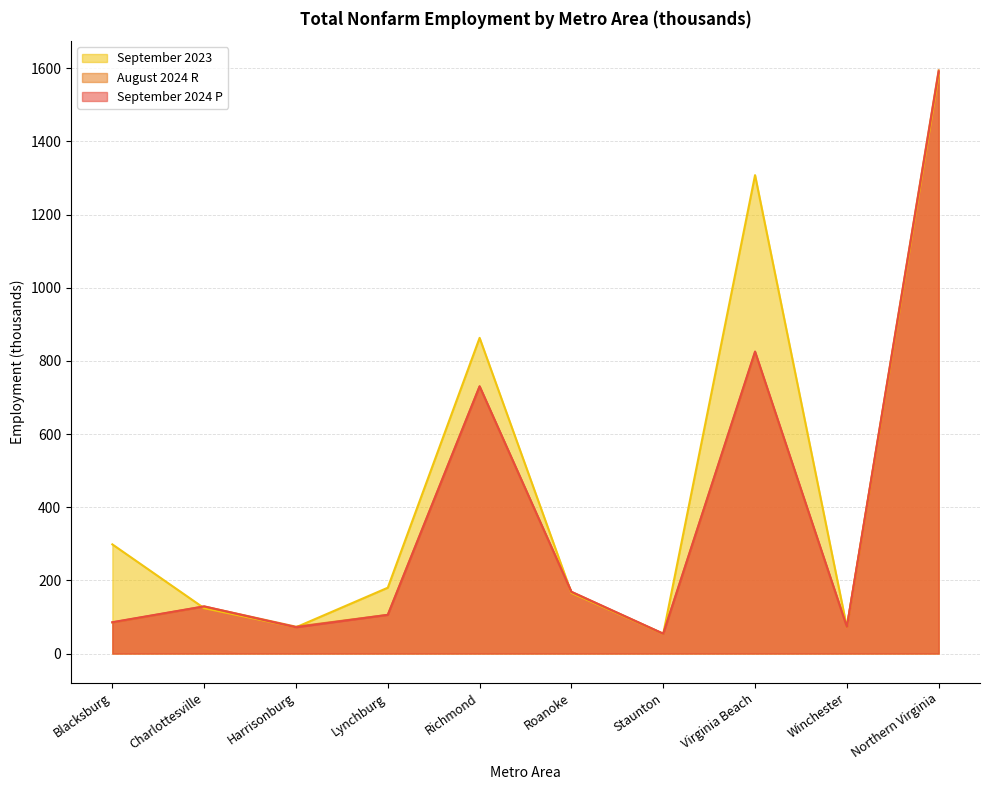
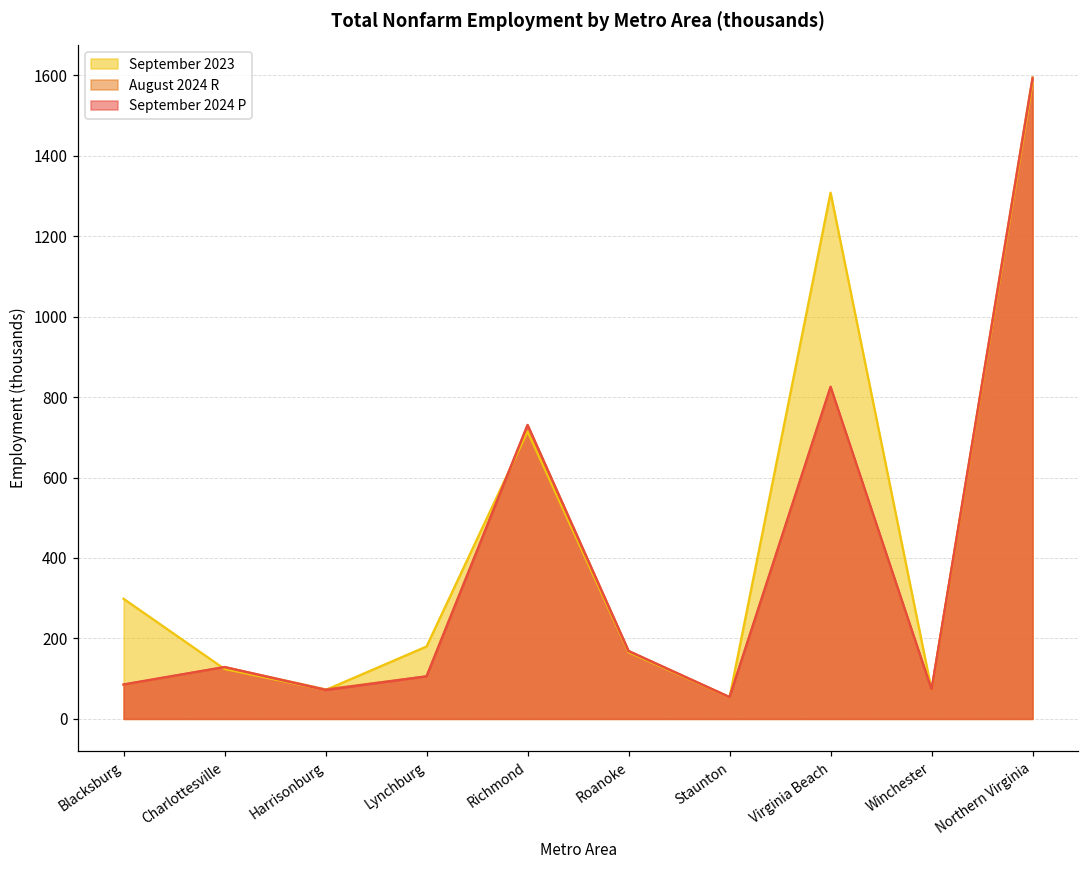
  {
    "September 2023": {
      "Blacksburg": 300,
      "Lynchburg": 180,
-     "Richmond": 860,
+     "Richmond": 710,
      "Virginia Beach": 1310,
      "Northern Virginia": 1580
    }
  }
